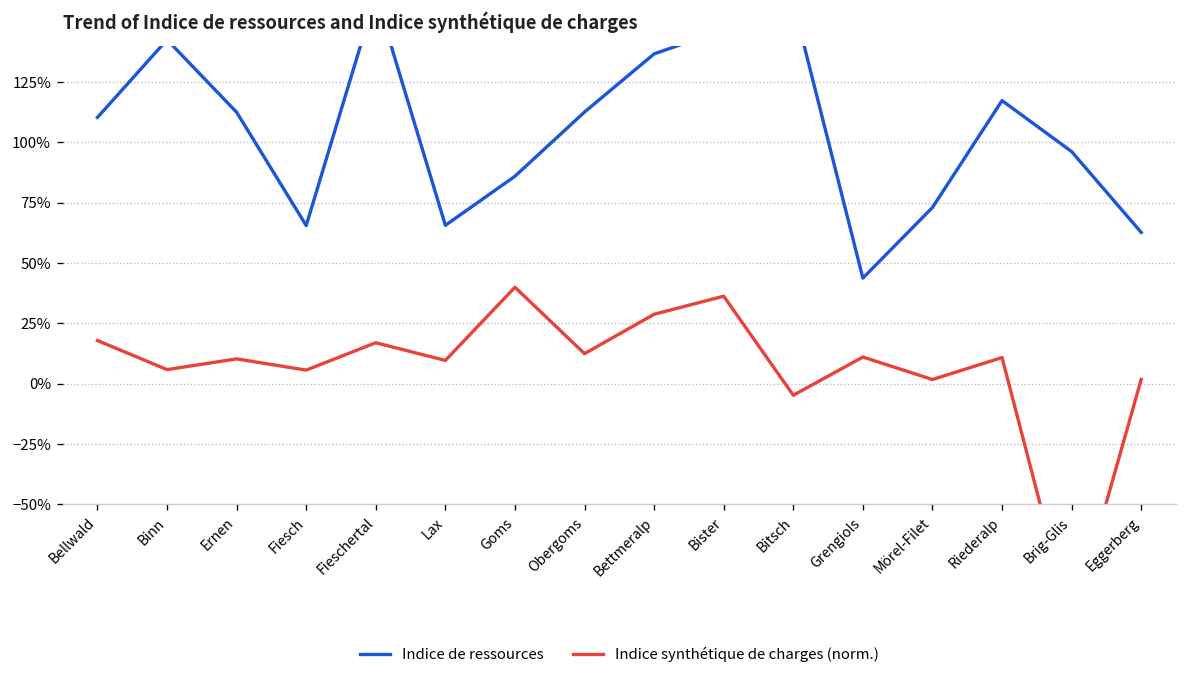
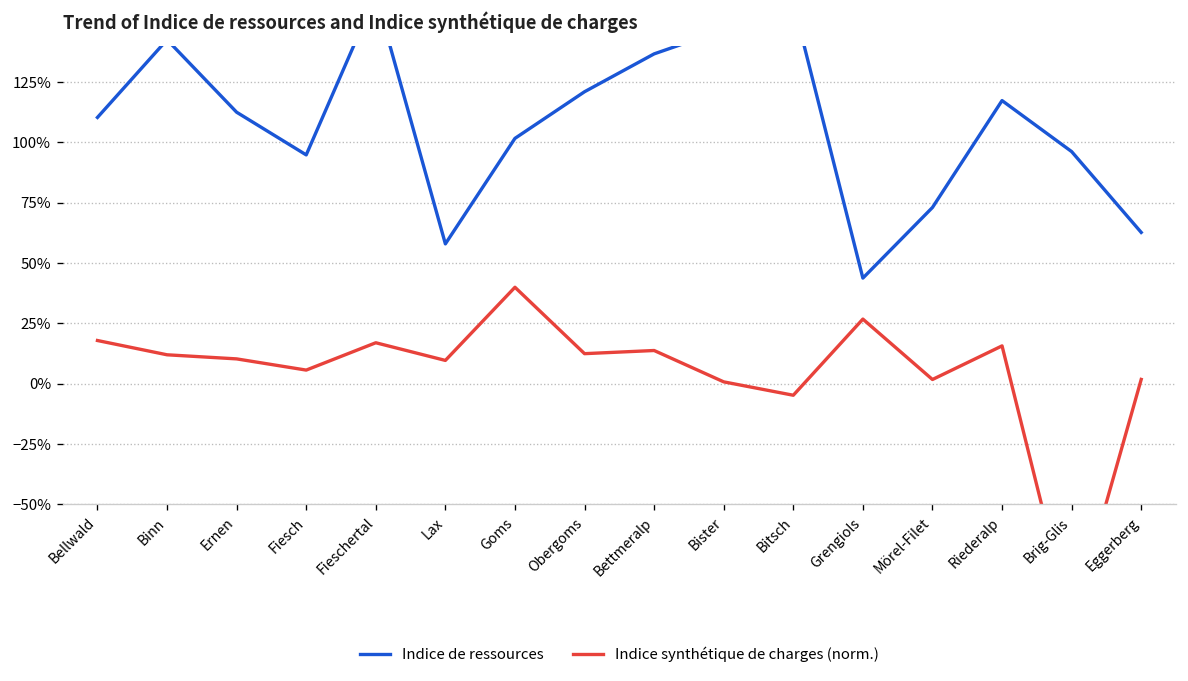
  {
    "Indice de ressources": {
      "Bellwald": "110%",
      "Ernen": "113%",
-     "Fiesch": "66%",
-     "Lax": "66%",
-     "Goms": "86%",
-     "Obergoms": "113%",
+     "Fiesch": "95%",
+     "Lax": "58%",
+     "Goms": "102%",
+     "Obergoms": "121%",
      "Bettmeralp": "137%",
      "Grengiols": "44%",
      "Mörel-Filet": "73%",
      "Riederalp": "117%",
      "Brig-Glis": "96%",
      "Eggerberg": "63%"
    },
    "Indice synthétique de charges (norm.)": {
      "Bellwald": "18%",
-     "Binn": "6%",
+     "Binn": "12%",
      "Ernen": "10%",
      "Fiesch": "6%",
      "Fieschertal": "17%",
      "Lax": "10%",
      "Goms": "40%",
      "Obergoms": "12%",
-     "Bettmeralp": "29%",
-     "Bister": "36%",
+     "Bettmeralp": "14%",
+     "Bister": "1%",
      "Bitsch": "-5%",
-     "Grengiols": "11%",
+     "Grengiols": "27%",
      "Mörel-Filet": "2%",
-     "Riederalp": "11%",
+     "Riederalp": "16%",
      "Eggerberg": "2%"
    }
  }
